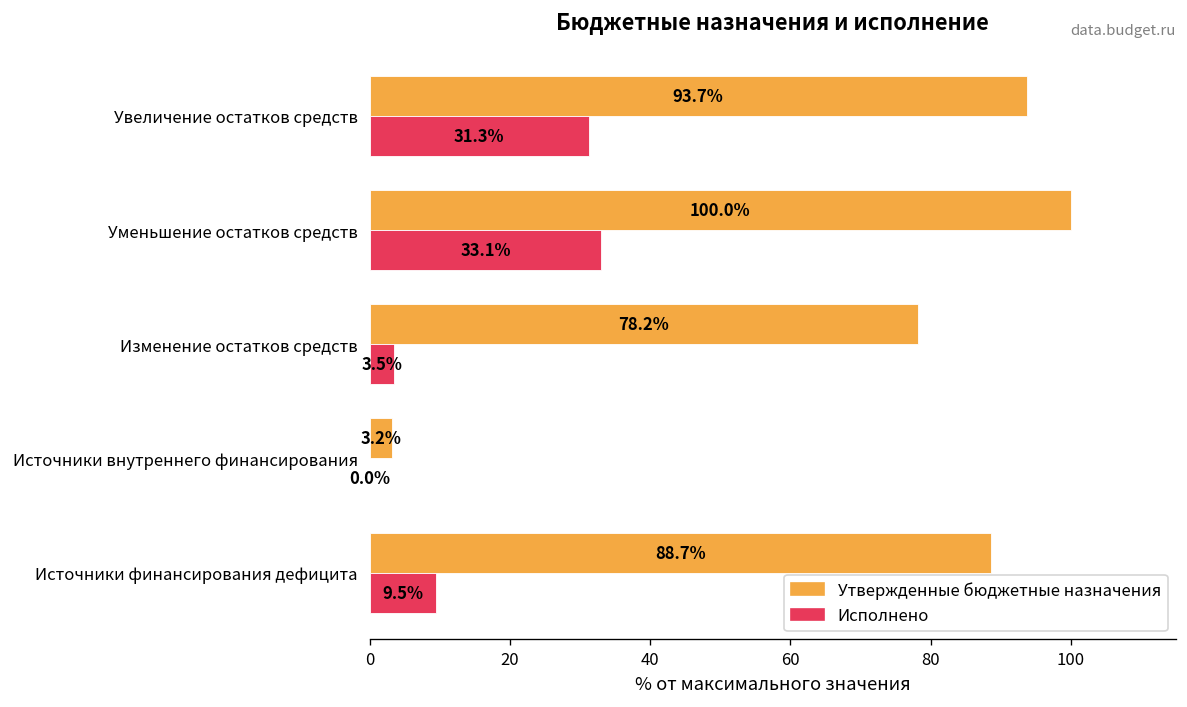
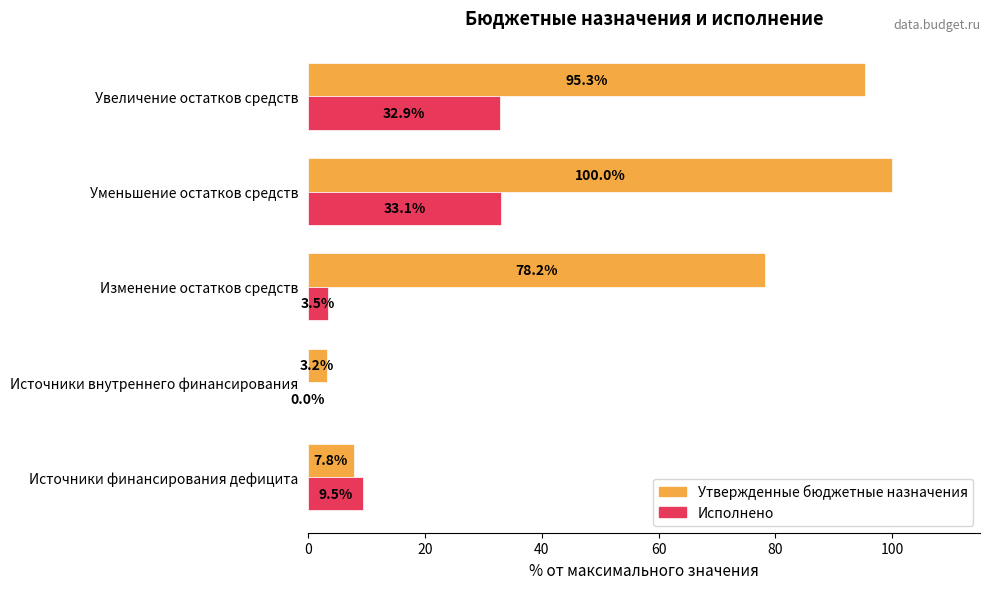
  {
    "Утвержденные бюджетные назначения": {
-     "Увеличение остатков средств": "93.7%",
+     "Увеличение остатков средств": "95.3%",
      "Уменьшение остатков средств": "100.0%",
      "Изменение остатков средств": "78.2%",
      "Источники внутреннего финансирования": "3.2%",
-     "Источники финансирования дефицита": "88.7%"
+     "Источники финансирования дефицита": "7.8%"
    },
    "Исполнено": {
-     "Увеличение остатков средств": "31.3%",
+     "Увеличение остатков средств": "32.9%",
      "Уменьшение остатков средств": "33.1%",
      "Изменение остатков средств": "3.5%",
      "Источники внутреннего финансирования": "0.0%",
      "Источники финансирования дефицита": "9.5%"
    }
  }
